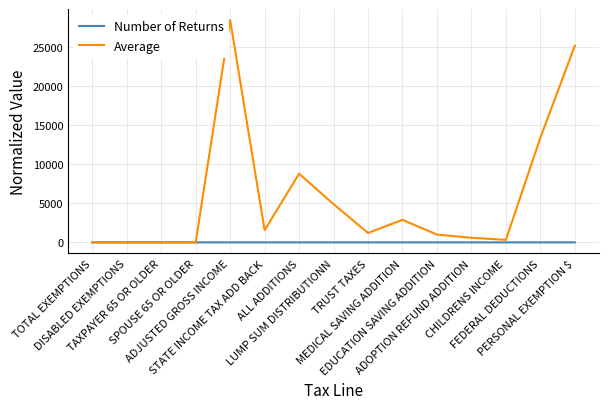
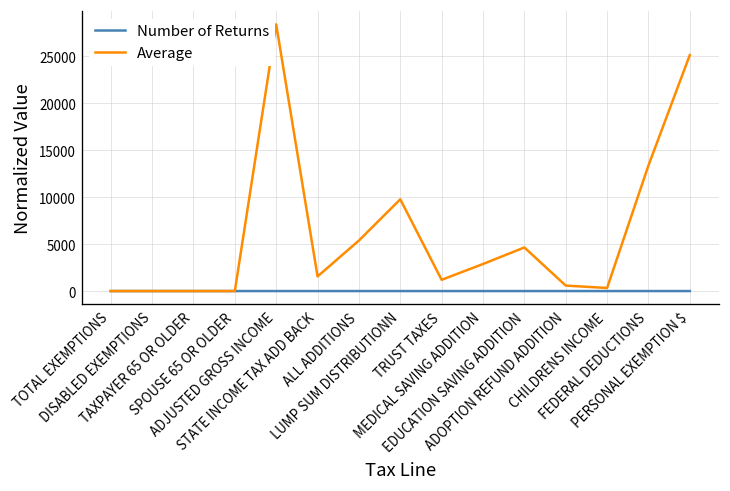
  {
    "Number of Returns": {
      "ADJUSTED GROSS INCOME": 0,
      "STATE INCOME TAX ADD BACK": 0,
      "ALL ADDITIONS": 0,
      "LUMP SUM DISTRIBUTIONN": 0,
      "TRUST TAXES": 0,
      "MEDICAL SAVING ADDITION": 0,
      "EDUCATION SAVING ADDITION": 0,
      "ADOPTION REFUND ADDITION": 0,
      "CHILDRENS INCOME": 0,
      "FEDERAL DEDUCTIONS": 0,
      "PERSONAL EXEMPTION $": 0
    },
    "Average": {
      "ADJUSTED GROSS INCOME": 28000,
      "STATE INCOME TAX ADD BACK": 2000,
-     "ALL ADDITIONS": 9000,
-     "LUMP SUM DISTRIBUTIONN": 5000,
+     "ALL ADDITIONS": 5000,
+     "LUMP SUM DISTRIBUTIONN": 10000,
      "TRUST TAXES": 1000,
      "MEDICAL SAVING ADDITION": 3000,
-     "EDUCATION SAVING ADDITION": 1000,
+     "EDUCATION SAVING ADDITION": 5000,
      "ADOPTION REFUND ADDITION": 1000,
      "CHILDRENS INCOME": 0,
      "FEDERAL DEDUCTIONS": 13000,
      "PERSONAL EXEMPTION $": 25000
    }
  }
